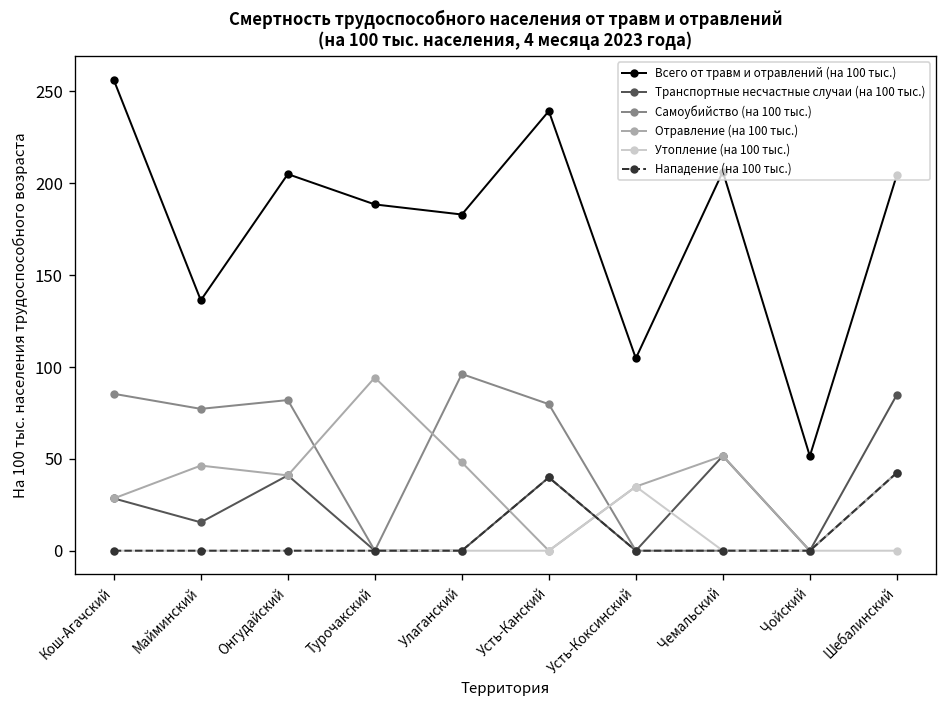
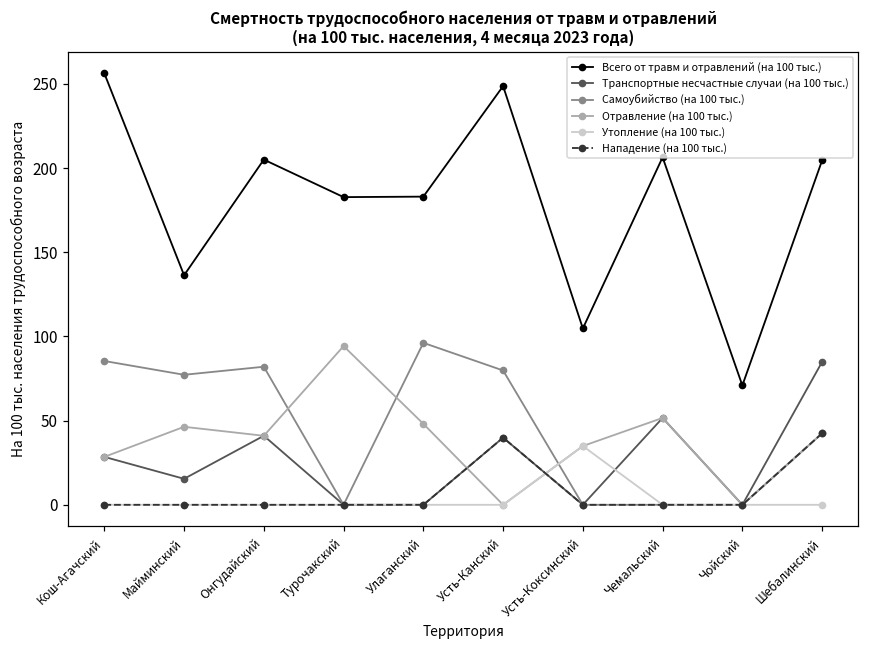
  {
    "Всего от травм и отравлений (на 100 тыс.)": {
      "Кош-Агачский": 256,
      "Майминский": 136,
      "Онгудайский": 205,
-     "Турочакский": 189,
+     "Турочакский": 183,
      "Улаганский": 183,
-     "Усть-Канский": 239,
+     "Усть-Канский": 249,
      "Усть-Коксинский": 105,
-     "Чойский": 51
+     "Чойский": 71
    }
  }
